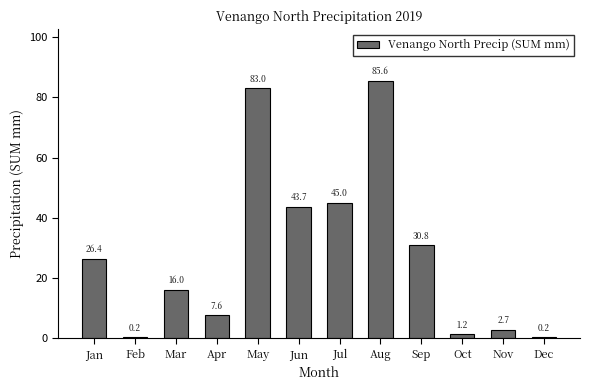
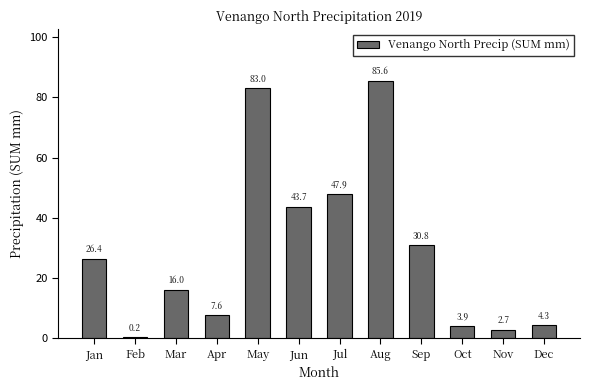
  {
    "Jan": 26.4,
    "Feb": 0.2,
    "Mar": 16.0,
    "Apr": 7.6,
    "May": 83.0,
    "Jun": 43.7,
-   "Jul": 45.0,
+   "Jul": 47.9,
    "Aug": 85.6,
    "Sep": 30.8,
-   "Oct": 1.2,
+   "Oct": 3.9,
    "Nov": 2.7,
-   "Dec": 0.2
+   "Dec": 4.3
  }
